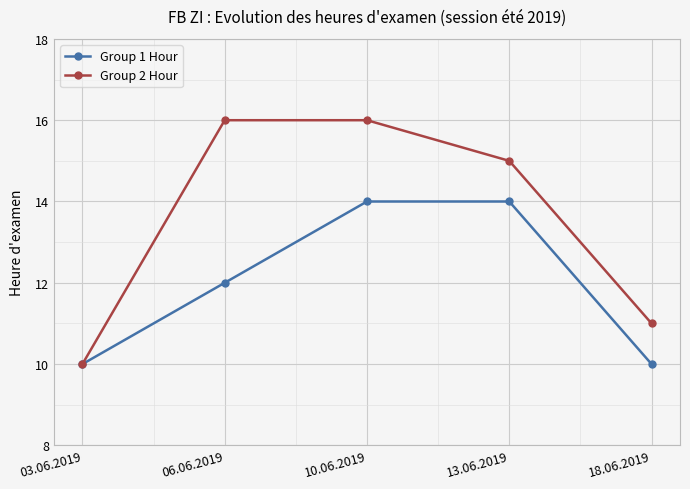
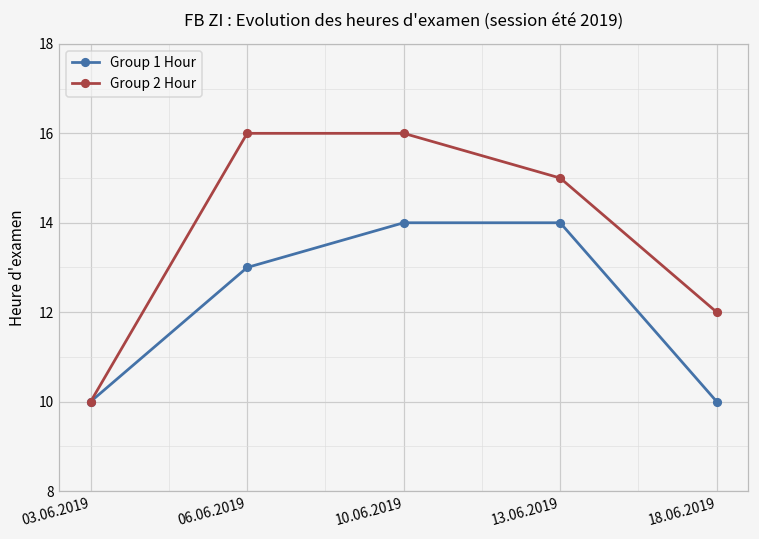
  {
    "Group 1 Hour": {
-     "06.06.2019": 12,
+     "06.06.2019": 13,
      "10.06.2019": 14,
      "13.06.2019": 14,
      "18.06.2019": 10
    },
    "Group 2 Hour": {
      "06.06.2019": 16,
      "10.06.2019": 16,
      "13.06.2019": 15,
-     "18.06.2019": 11
+     "18.06.2019": 12
    }
  }
